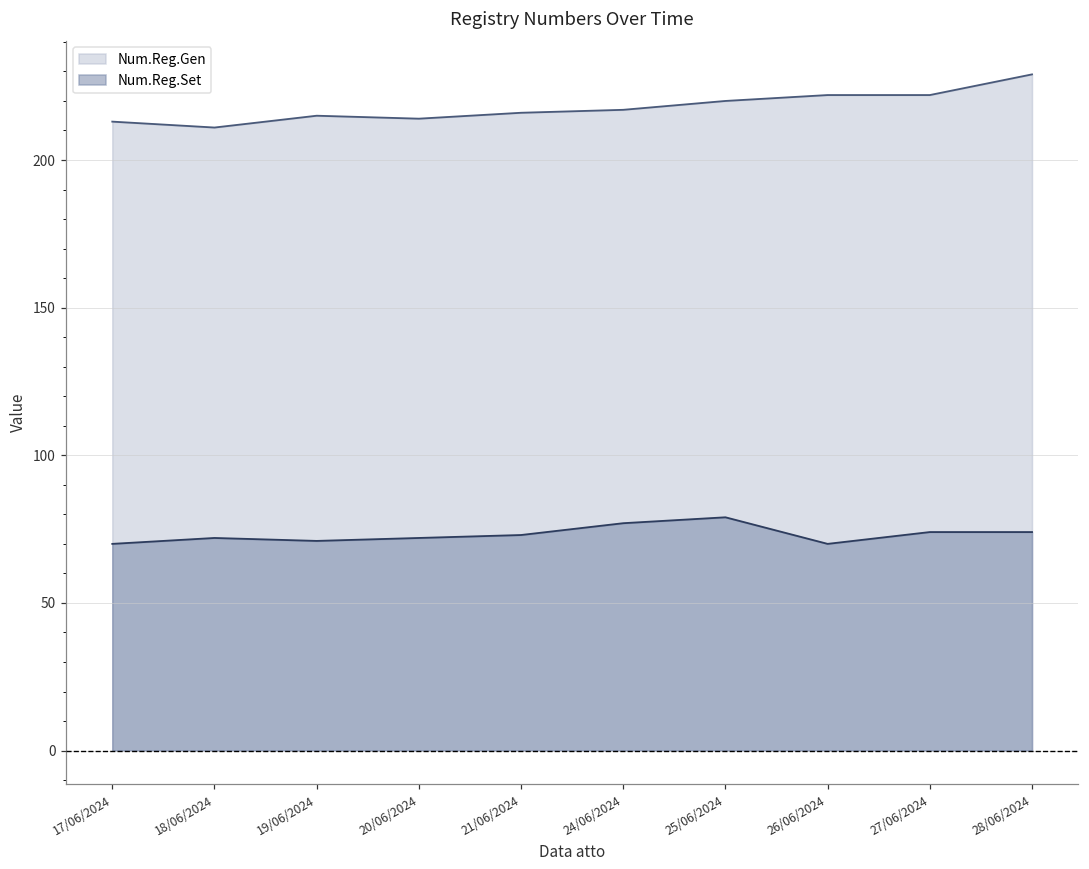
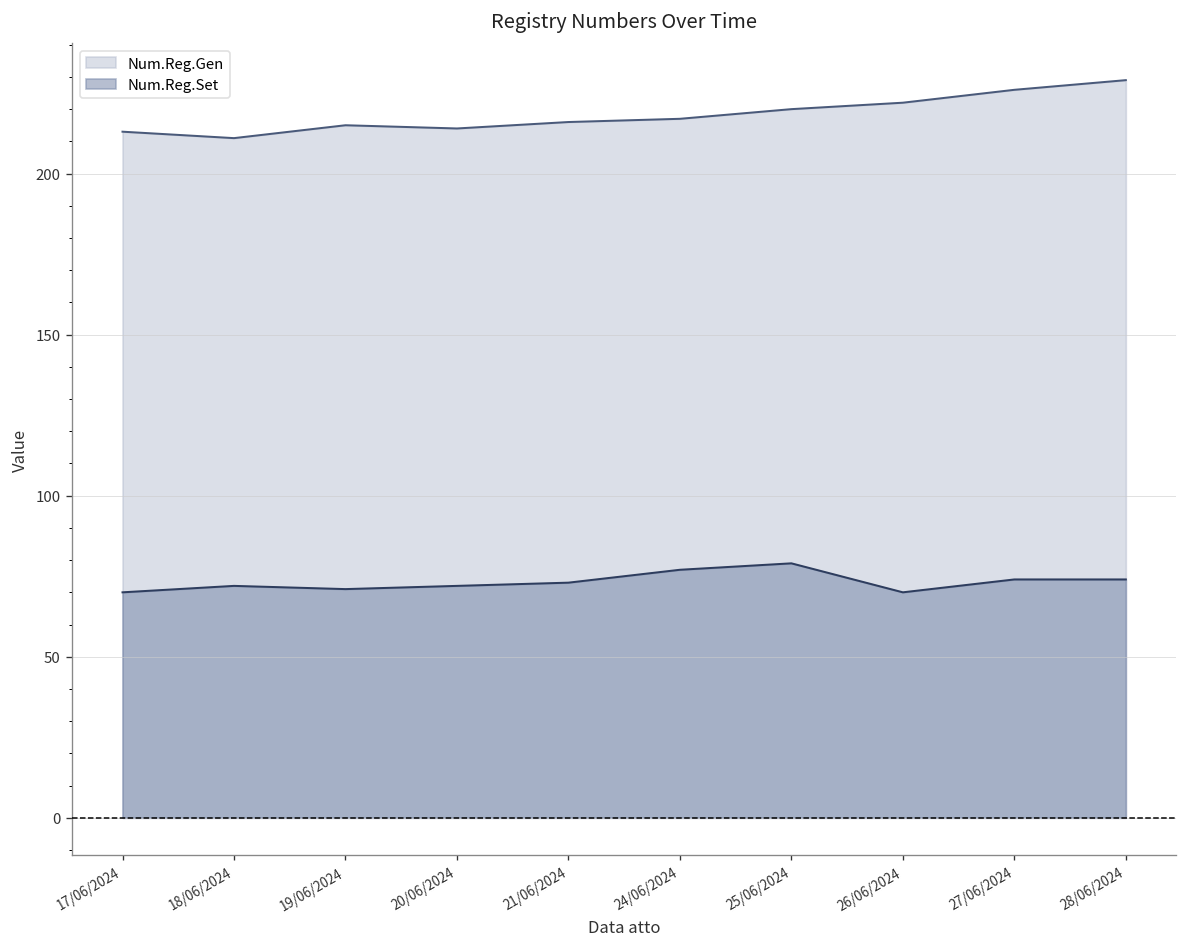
  {
    "Num.Reg.Gen": {
      "17/06/2024": 213,
      "18/06/2024": 211,
      "19/06/2024": 215,
      "20/06/2024": 214,
      "21/06/2024": 216,
      "24/06/2024": 217,
      "25/06/2024": 220,
      "26/06/2024": 222,
-     "27/06/2024": 222,
+     "27/06/2024": 226,
      "28/06/2024": 229
    },
    "Num.Reg.Set": {
      "17/06/2024": 70,
      "18/06/2024": 72,
      "19/06/2024": 71,
      "20/06/2024": 72,
      "21/06/2024": 73,
      "24/06/2024": 77,
      "25/06/2024": 79,
      "26/06/2024": 70,
      "27/06/2024": 74,
      "28/06/2024": 74
    }
  }
